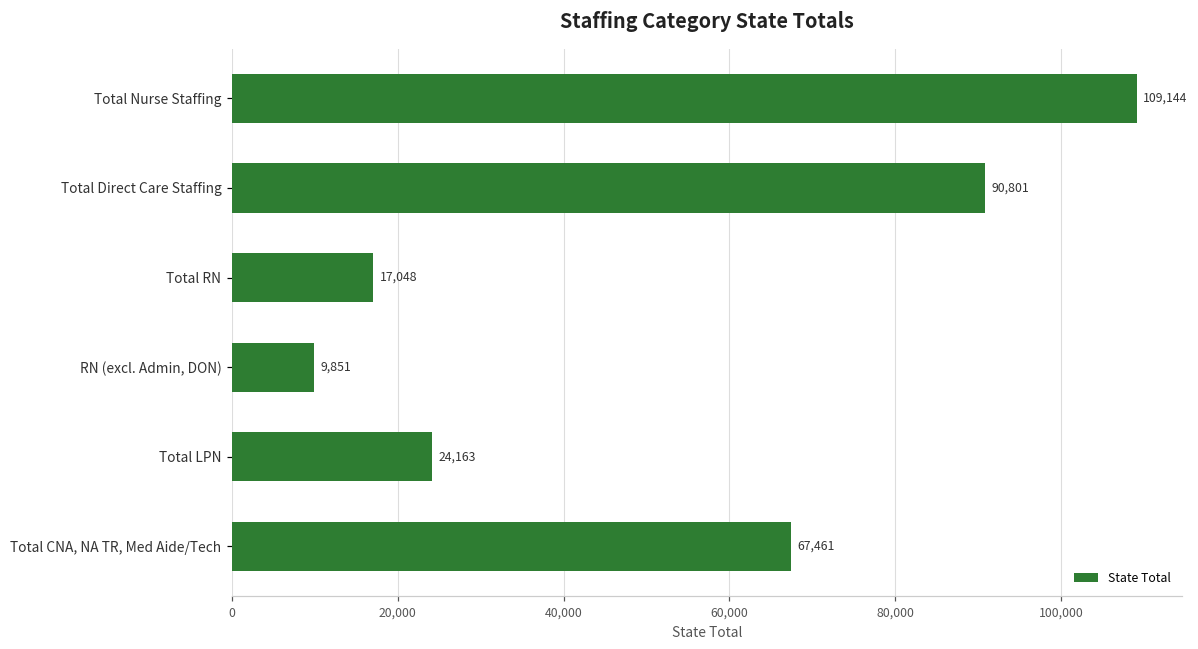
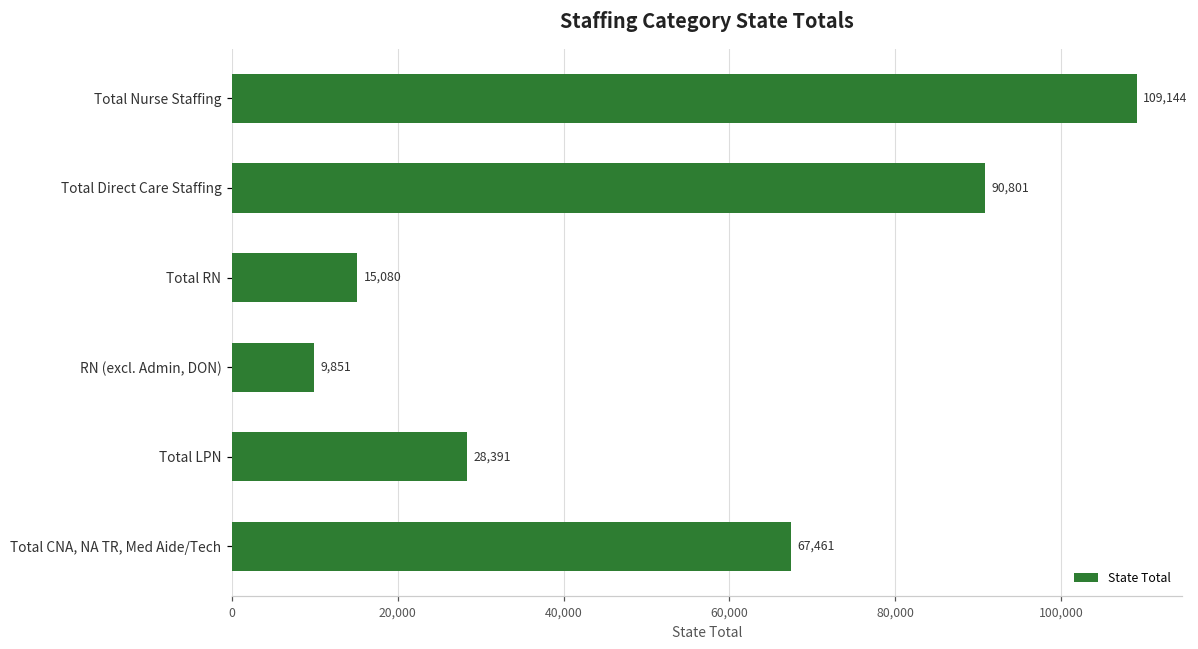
  {
    "Total Nurse Staffing": "109,144",
    "Total Direct Care Staffing": "90,801",
-   "Total RN": "17,048",
+   "Total RN": "15,080",
    "RN (excl. Admin, DON)": "9,851",
-   "Total LPN": "24,163",
+   "Total LPN": "28,391",
    "Total CNA, NA TR, Med Aide/Tech": "67,461"
  }
